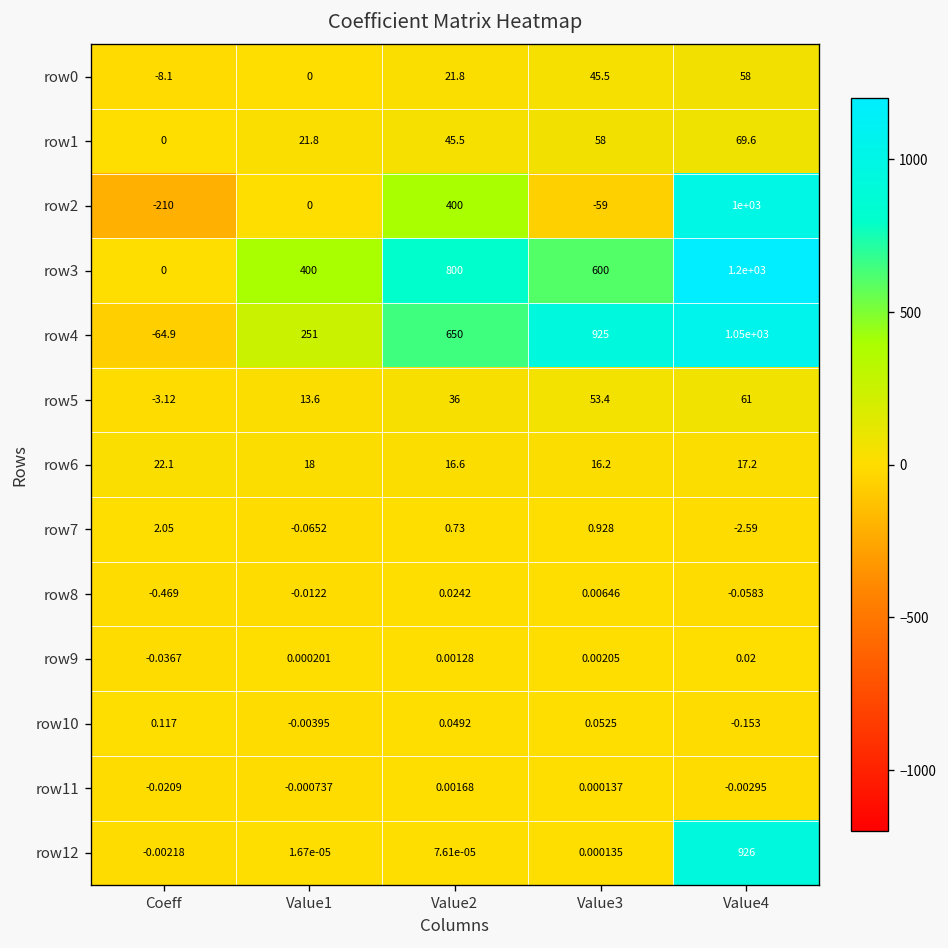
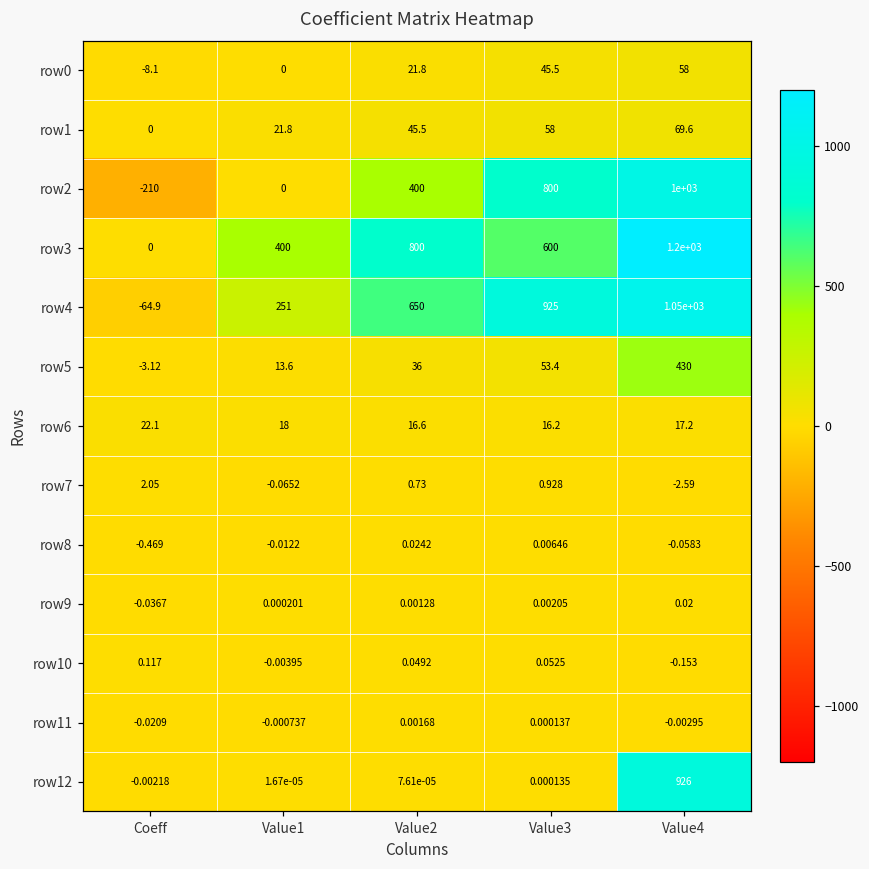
  {
    "row0": {
      "Coeff": "-8.1",
      "Value1": "0",
      "Value2": "21.8",
      "Value3": "45.5",
      "Value4": "58"
    },
    "row1": {
      "Coeff": "0",
      "Value1": "21.8",
      "Value2": "45.5",
      "Value3": "58",
      "Value4": "69.6"
    },
    "row2": {
      "Coeff": "-210",
      "Value1": "0",
      "Value2": "400",
-     "Value3": "-59",
+     "Value3": "800",
      "Value4": "1e+03"
    },
    "row3": {
      "Coeff": "0",
      "Value1": "400",
      "Value2": "800",
      "Value3": "600",
      "Value4": "1.2e+03"
    },
    "row4": {
      "Coeff": "-64.9",
      "Value1": "251",
      "Value2": "650",
      "Value3": "925",
      "Value4": "1.05e+03"
    },
    "row5": {
      "Coeff": "-3.12",
      "Value1": "13.6",
      "Value2": "36",
      "Value3": "53.4",
-     "Value4": "61"
+     "Value4": "430"
    },
    "row6": {
      "Coeff": "22.1",
      "Value1": "18",
      "Value2": "16.6",
      "Value3": "16.2",
      "Value4": "17.2"
    },
    "row7": {
      "Coeff": "2.05",
      "Value1": "-0.0652",
      "Value2": "0.73",
      "Value3": "0.928",
      "Value4": "-2.59"
    },
    "row8": {
      "Coeff": "-0.469",
      "Value1": "-0.0122",
      "Value2": "0.0242",
      "Value3": "0.00646",
      "Value4": "-0.0583"
    },
    "row9": {
      "Coeff": "-0.0367",
      "Value1": "0.000201",
      "Value2": "0.00128",
      "Value3": "0.00205",
      "Value4": "0.02"
    },
    "row10": {
      "Coeff": "0.117",
      "Value1": "-0.00395",
      "Value2": "0.0492",
      "Value3": "0.0525",
      "Value4": "-0.153"
    },
    "row11": {
      "Coeff": "-0.0209",
      "Value1": "-0.000737",
      "Value2": "0.00168",
      "Value3": "0.000137",
      "Value4": "-0.00295"
    },
    "row12": {
      "Coeff": "-0.00218",
      "Value1": "1.67e-05",
      "Value2": "7.61e-05",
      "Value3": "0.000135",
      "Value4": "926"
    }
  }
